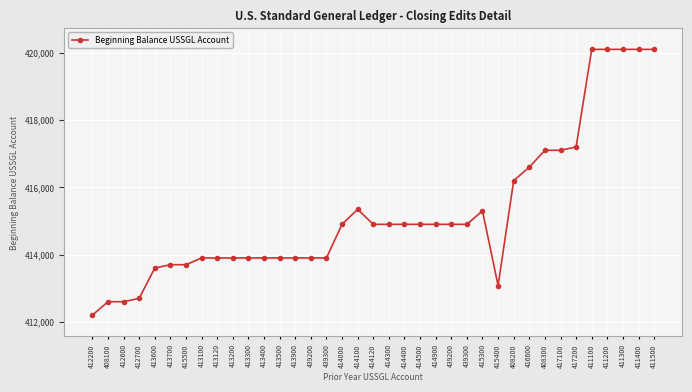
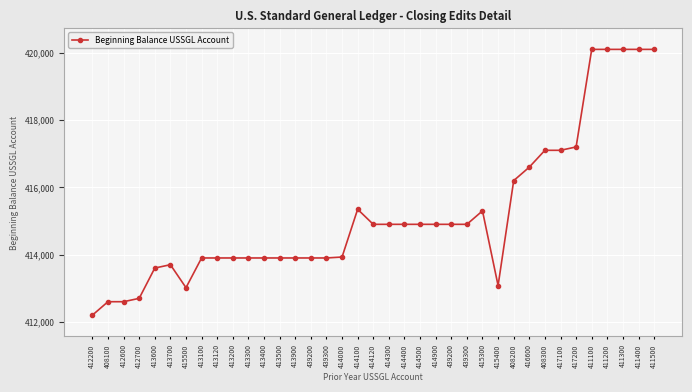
  {
    "412200": "412,200",
    "408100": "412,600",
    "412600": "412,600",
    "412700": "412,700",
    "413600": "413,600",
    "413700": "413,700",
-   "415500": "413,700",
+   "415500": "413,000",
    "413100": "413,900",
    "413120": "413,900",
    "413200": "413,900",
    "413300": "413,900",
    "413400": "413,900",
    "413500": "413,900",
    "413900": "413,900",
-   "414000": "414,900",
+   "414000": "413,900",
    "414100": "415,300",
    "414120": "414,900",
    "414300": "414,900",
    "414400": "414,900",
    "414500": "414,900",
    "414900": "414,900",
    "415300": "415,300",
    "415400": "413,100",
    "408200": "416,200",
    "416600": "416,600",
    "408300": "417,100",
    "417100": "417,100",
    "417200": "417,200",
    "411100": "420,100",
    "411200": "420,100",
    "411300": "420,100",
    "411400": "420,100",
    "411500": "420,100"
  }
